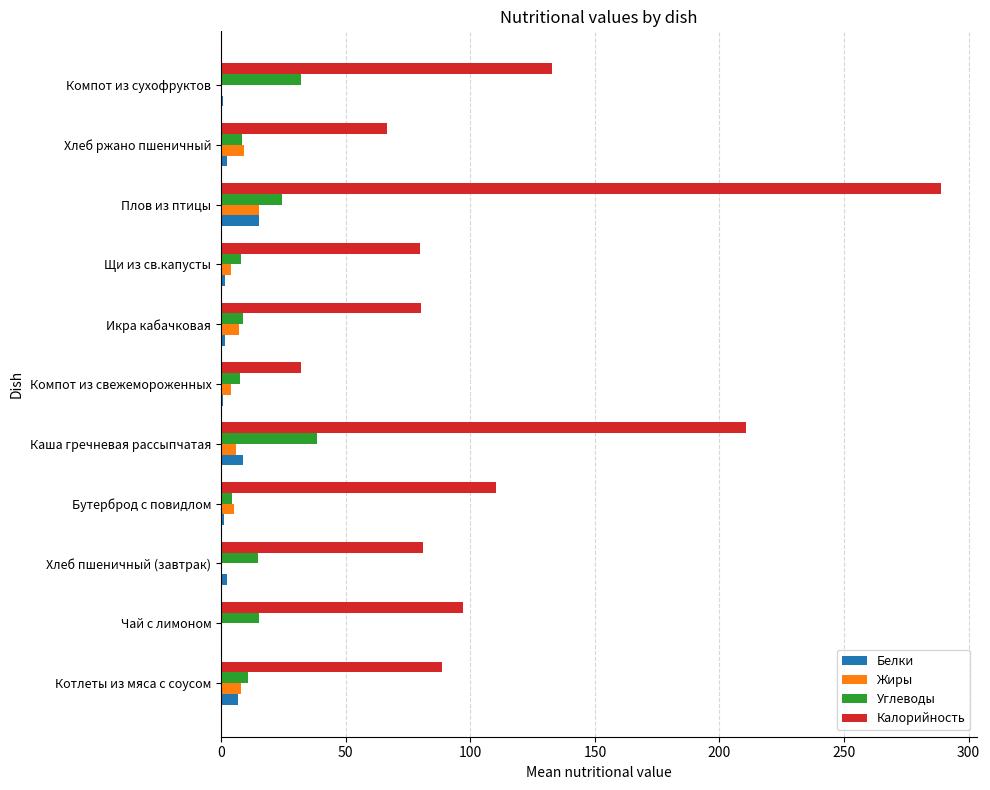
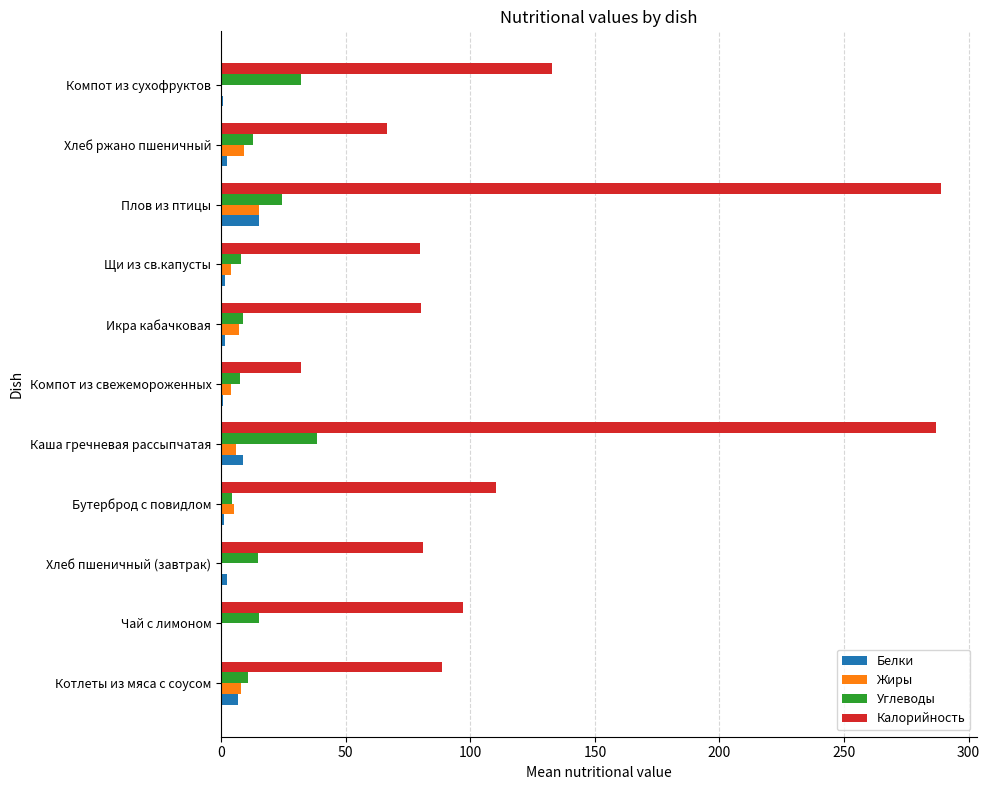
  {
    "Белки": {
      "Хлеб ржано пшеничный": 2,
      "Плов из птицы": 15,
      "Щи из св.капусты": 2,
      "Икра кабачковая": 2,
      "Каша гречневая рассыпчатая": 9,
      "Бутерброд с повидлом": 1,
      "Хлеб пшеничный (завтрак)": 2,
      "Котлеты из мяса с соусом": 7
    },
    "Жиры": {
      "Хлеб ржано пшеничный": 9,
      "Плов из птицы": 15,
      "Щи из св.капусты": 4,
      "Икра кабачковая": 7,
      "Компот из свежемороженных": 4,
      "Каша гречневая рассыпчатая": 6,
      "Бутерброд с повидлом": 5,
      "Котлеты из мяса с соусом": 8
    },
    "Углеводы": {
      "Компот из сухофруктов": 32,
-     "Хлеб ржано пшеничный": 9,
+     "Хлеб ржано пшеничный": 13,
      "Плов из птицы": 25,
      "Щи из св.капусты": 8,
      "Икра кабачковая": 9,
      "Компот из свежемороженных": 8,
      "Каша гречневая рассыпчатая": 39,
      "Бутерброд с повидлом": 5,
      "Хлеб пшеничный (завтрак)": 15,
      "Чай с лимоном": 15,
      "Котлеты из мяса с соусом": 11
    },
    "Калорийность": {
      "Компот из сухофруктов": 133,
      "Хлеб ржано пшеничный": 67,
      "Плов из птицы": 289,
      "Щи из св.капусты": 80,
      "Икра кабачковая": 80,
      "Компот из свежемороженных": 32,
-     "Каша гречневая рассыпчатая": 211,
+     "Каша гречневая рассыпчатая": 287,
      "Бутерброд с повидлом": 110,
      "Хлеб пшеничный (завтрак)": 81,
      "Чай с лимоном": 97,
      "Котлеты из мяса с соусом": 89
    }
  }
